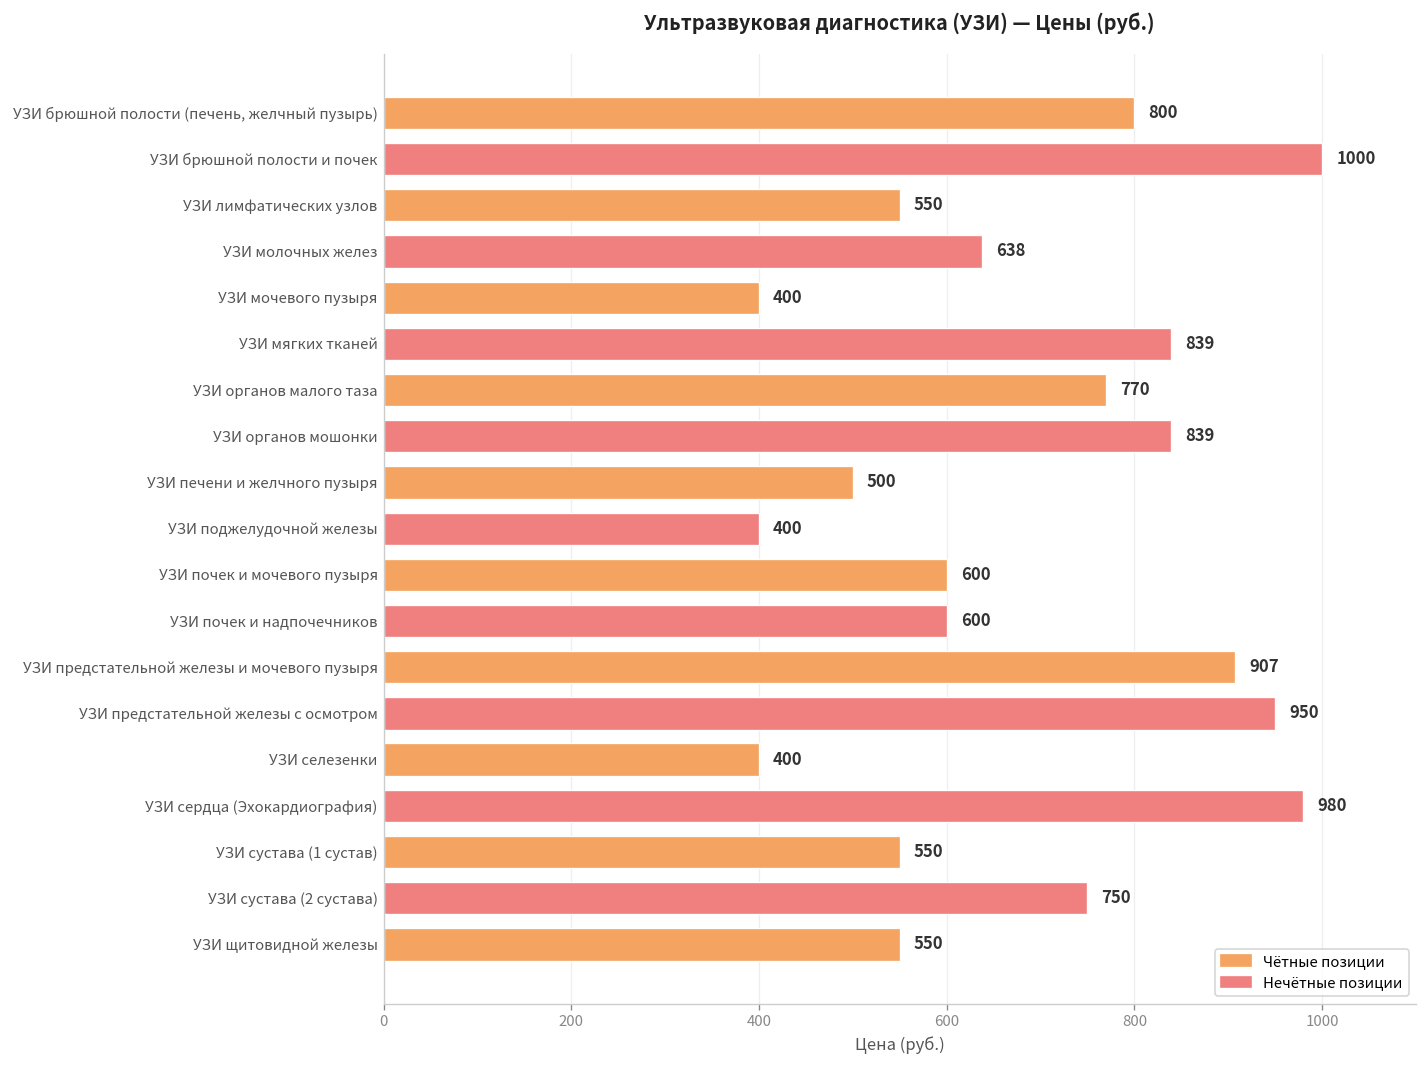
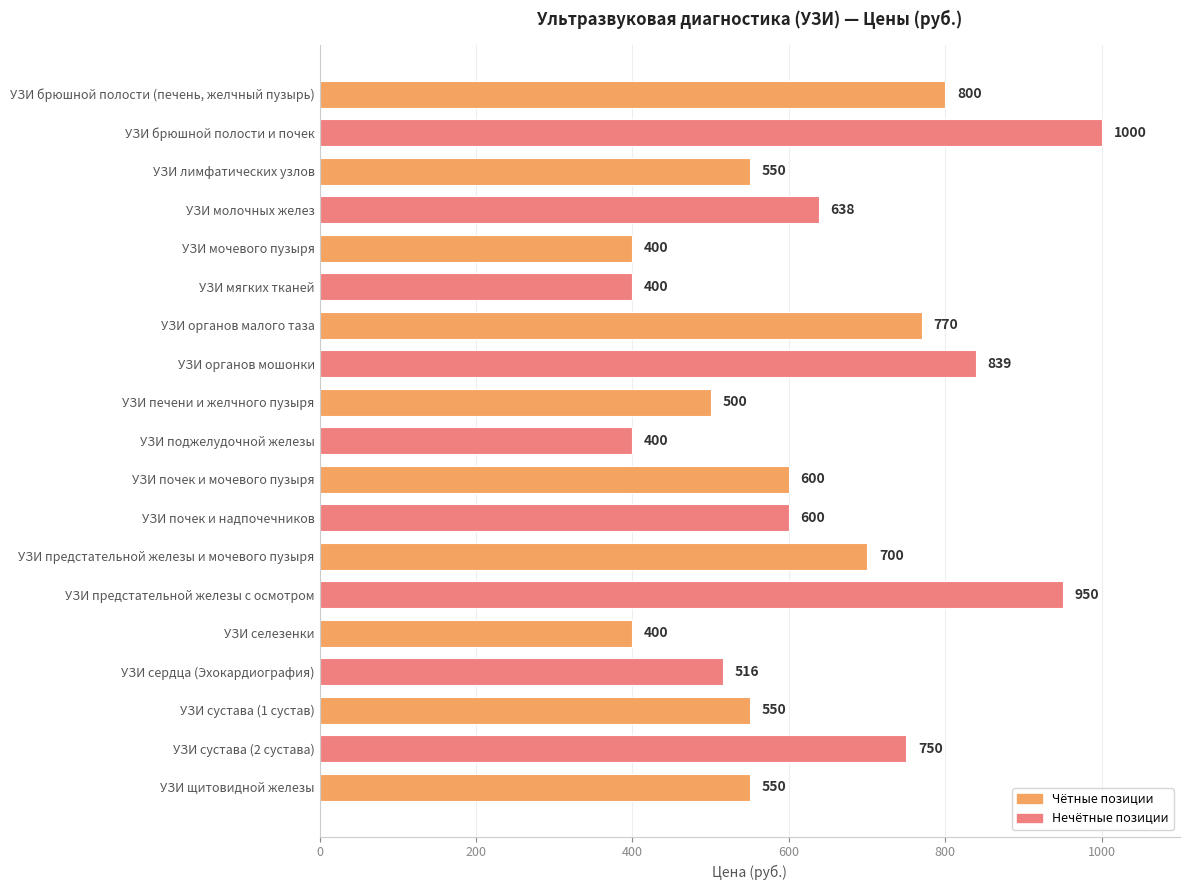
  {
    "УЗИ брюшной полости (печень, желчный пузырь)": 800,
    "УЗИ брюшной полости и почек": 1000,
    "УЗИ лимфатических узлов": 550,
    "УЗИ молочных желез": 638,
    "УЗИ мочевого пузыря": 400,
-   "УЗИ мягких тканей": 839,
+   "УЗИ мягких тканей": 400,
    "УЗИ органов малого таза": 770,
    "УЗИ органов мошонки": 839,
    "УЗИ печени и желчного пузыря": 500,
    "УЗИ поджелудочной железы": 400,
    "УЗИ почек и мочевого пузыря": 600,
    "УЗИ почек и надпочечников": 600,
-   "УЗИ предстательной железы и мочевого пузыря": 907,
+   "УЗИ предстательной железы и мочевого пузыря": 700,
    "УЗИ предстательной железы с осмотром": 950,
    "УЗИ селезенки": 400,
-   "УЗИ сердца (Эхокардиография)": 980,
+   "УЗИ сердца (Эхокардиография)": 516,
    "УЗИ сустава (1 сустав)": 550,
    "УЗИ сустава (2 сустава)": 750,
    "УЗИ щитовидной железы": 550
  }
